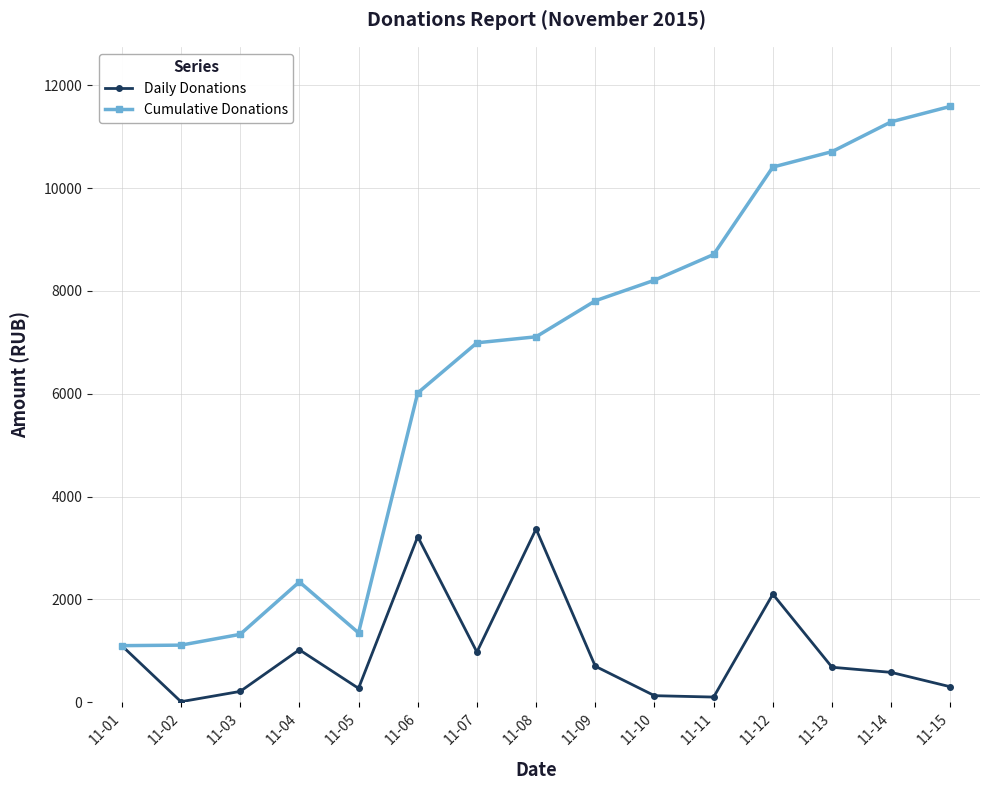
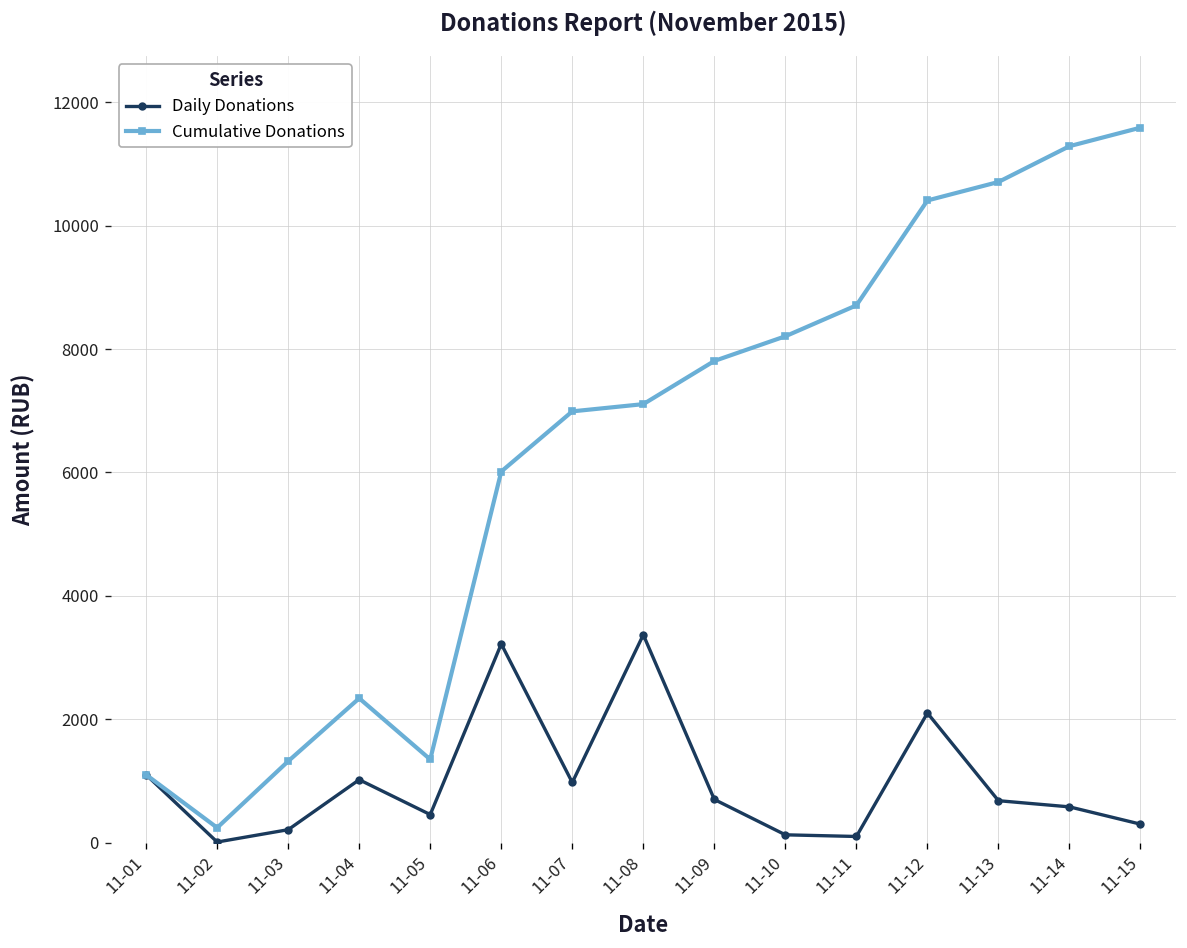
  {
    "Daily Donations": {
      "11-02": 0,
      "11-03": 200,
      "11-04": 1000,
-     "11-05": 300,
+     "11-05": 500,
      "11-06": 3200,
      "11-07": 1000,
      "11-08": 3400,
      "11-09": 700,
      "11-10": 100,
      "11-11": 100,
      "11-12": 2100,
      "11-13": 700,
      "11-14": 600,
      "11-15": 300
    },
    "Cumulative Donations": {
-     "11-02": 1100,
+     "11-02": 200,
      "11-03": 1300,
      "11-04": 2300,
      "11-05": 1300,
      "11-06": 6000,
      "11-07": 7000,
      "11-08": 7100,
      "11-09": 7800,
      "11-10": 8200,
      "11-11": 8700,
      "11-12": 10400,
      "11-13": 10700,
      "11-14": 11300,
      "11-15": 11600
    }
  }
